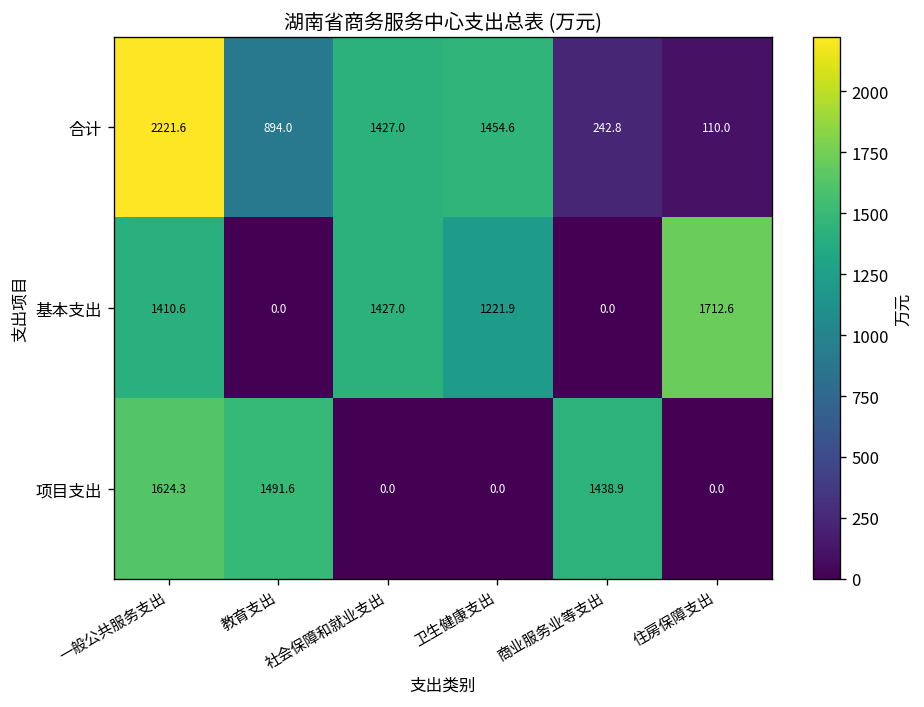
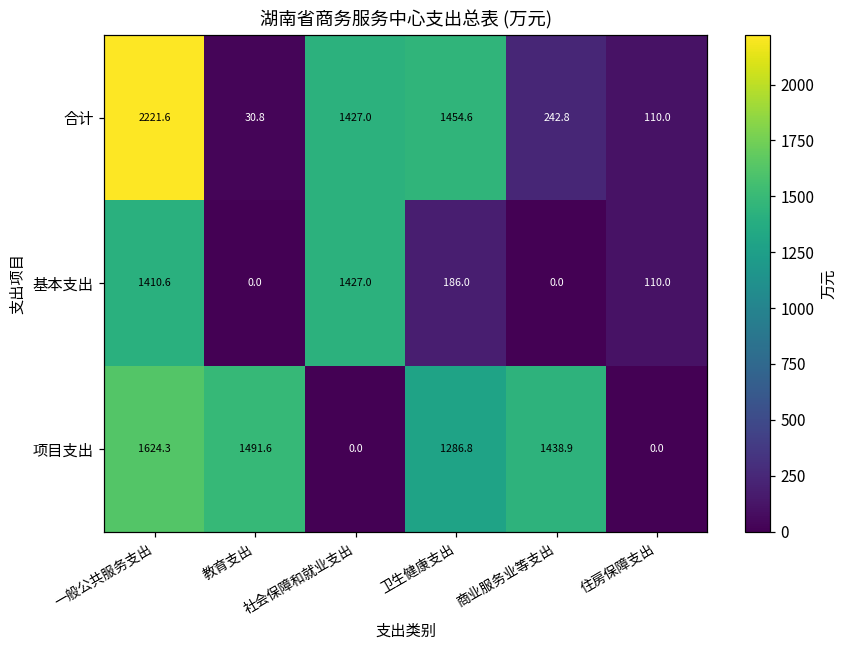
  {
    "合计": {
      "一般公共服务支出": 2221.6,
-     "教育支出": 894.0,
+     "教育支出": 30.8,
      "社会保障和就业支出": 1427.0,
      "卫生健康支出": 1454.6,
      "商业服务业等支出": 242.8,
      "住房保障支出": 110.0
    },
    "基本支出": {
      "一般公共服务支出": 1410.6,
      "教育支出": 0.0,
      "社会保障和就业支出": 1427.0,
-     "卫生健康支出": 1221.9,
+     "卫生健康支出": 186.0,
      "商业服务业等支出": 0.0,
-     "住房保障支出": 1712.6
+     "住房保障支出": 110.0
    },
    "项目支出": {
      "一般公共服务支出": 1624.3,
      "教育支出": 1491.6,
      "社会保障和就业支出": 0.0,
-     "卫生健康支出": 0.0,
+     "卫生健康支出": 1286.8,
      "商业服务业等支出": 1438.9,
      "住房保障支出": 0.0
    }
  }
